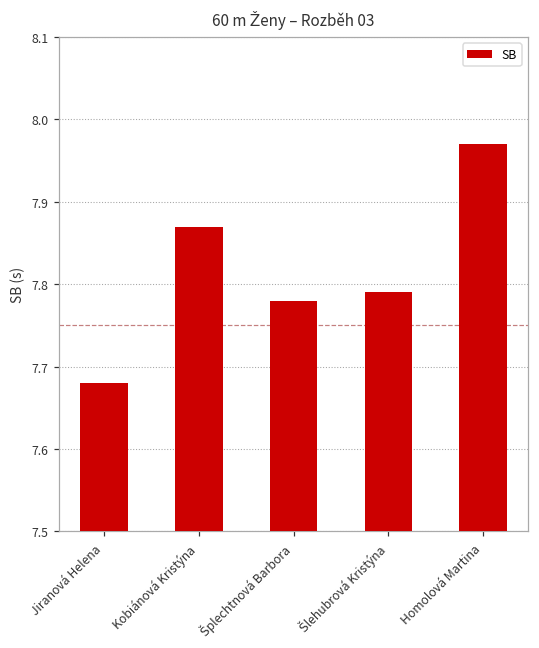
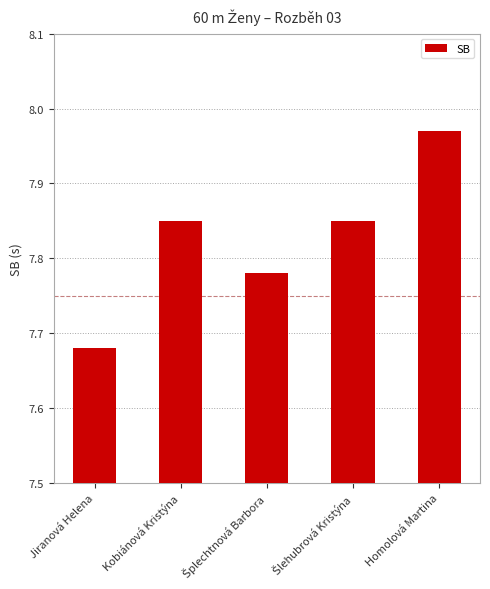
  {
    "Jiranová Helena": 7.68,
-   "Kobiánová Kristýna": 7.87,
+   "Kobiánová Kristýna": 7.85,
    "Šplechtnová Barbora": 7.78,
-   "Šlehubrová Kristýna": 7.79,
+   "Šlehubrová Kristýna": 7.85,
    "Homolová Martina": 7.97
  }
